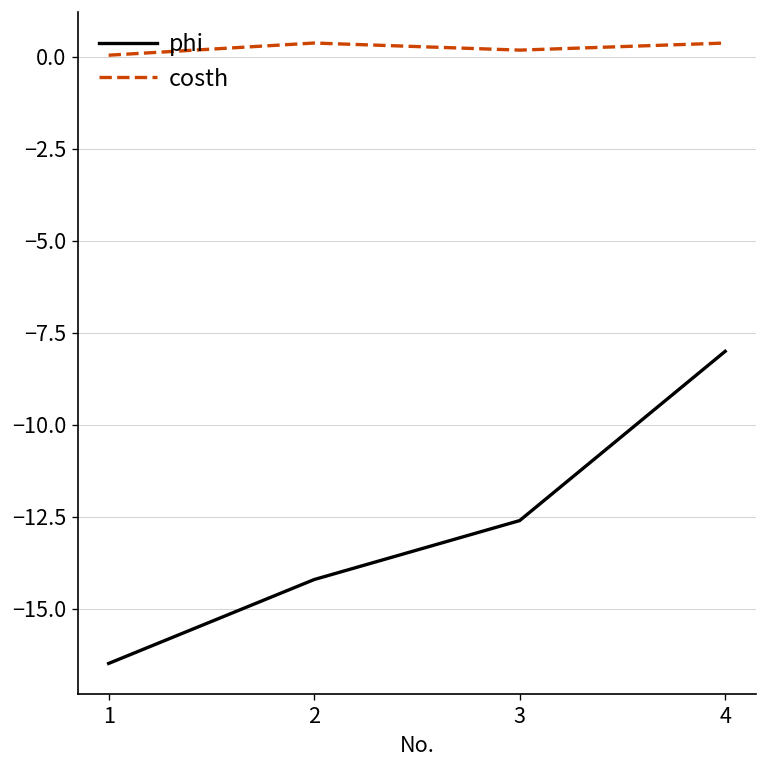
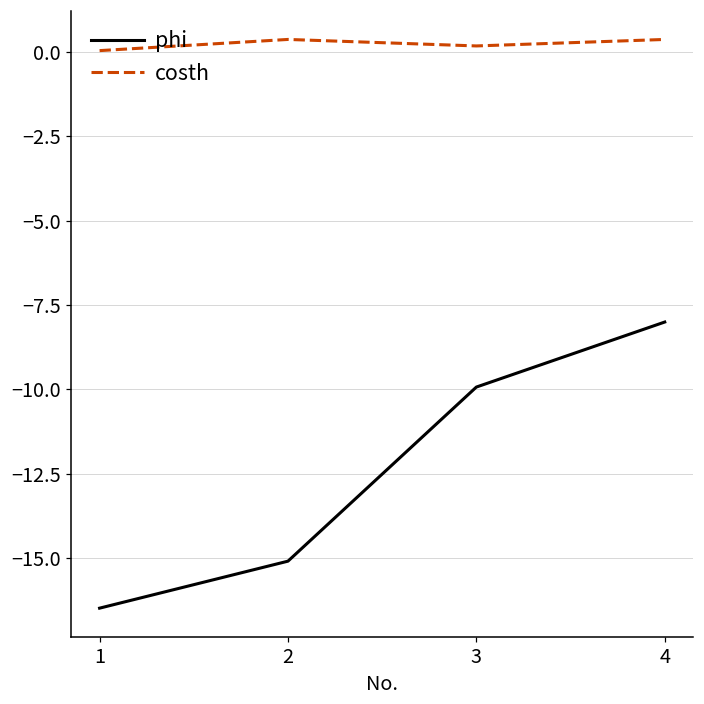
  {
    "phi": {
      "1": -16.5,
-     "2": -14.2,
-     "3": -12.6,
+     "2": -15.1,
+     "3": -9.9,
      "4": -8.0
    },
    "costh": {
      "1": 0.0,
      "2": 0.4,
      "3": 0.2,
      "4": 0.4
    }
  }
